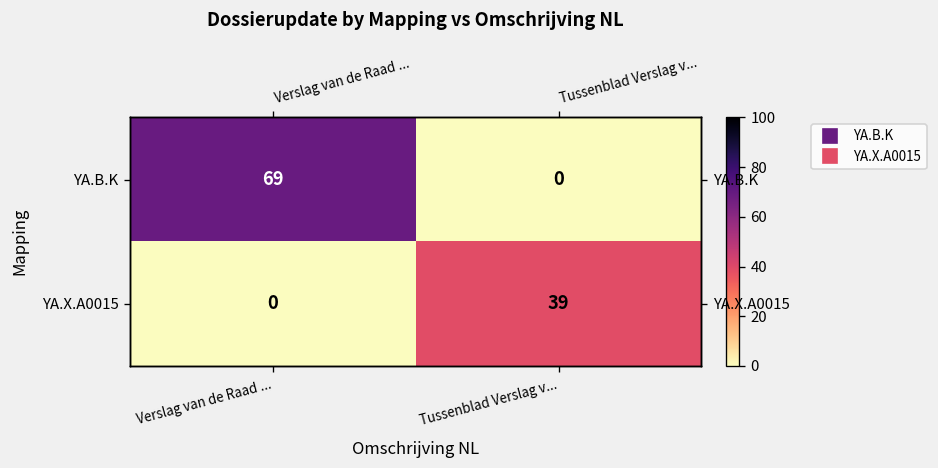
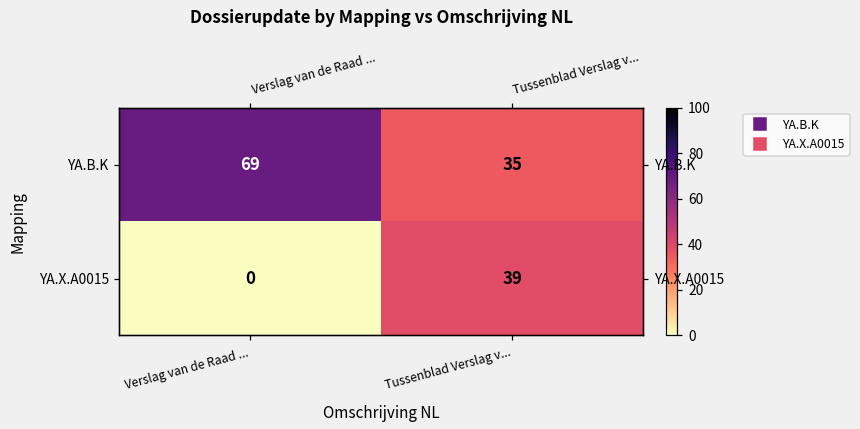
  {
    "YA.B.K": {
      "Verslag van de Raad ...": 69,
-     "Tussenblad Verslag v...": 0
+     "Tussenblad Verslag v...": 35
    },
    "YA.X.A0015": {
      "Verslag van de Raad ...": 0,
      "Tussenblad Verslag v...": 39
    }
  }
